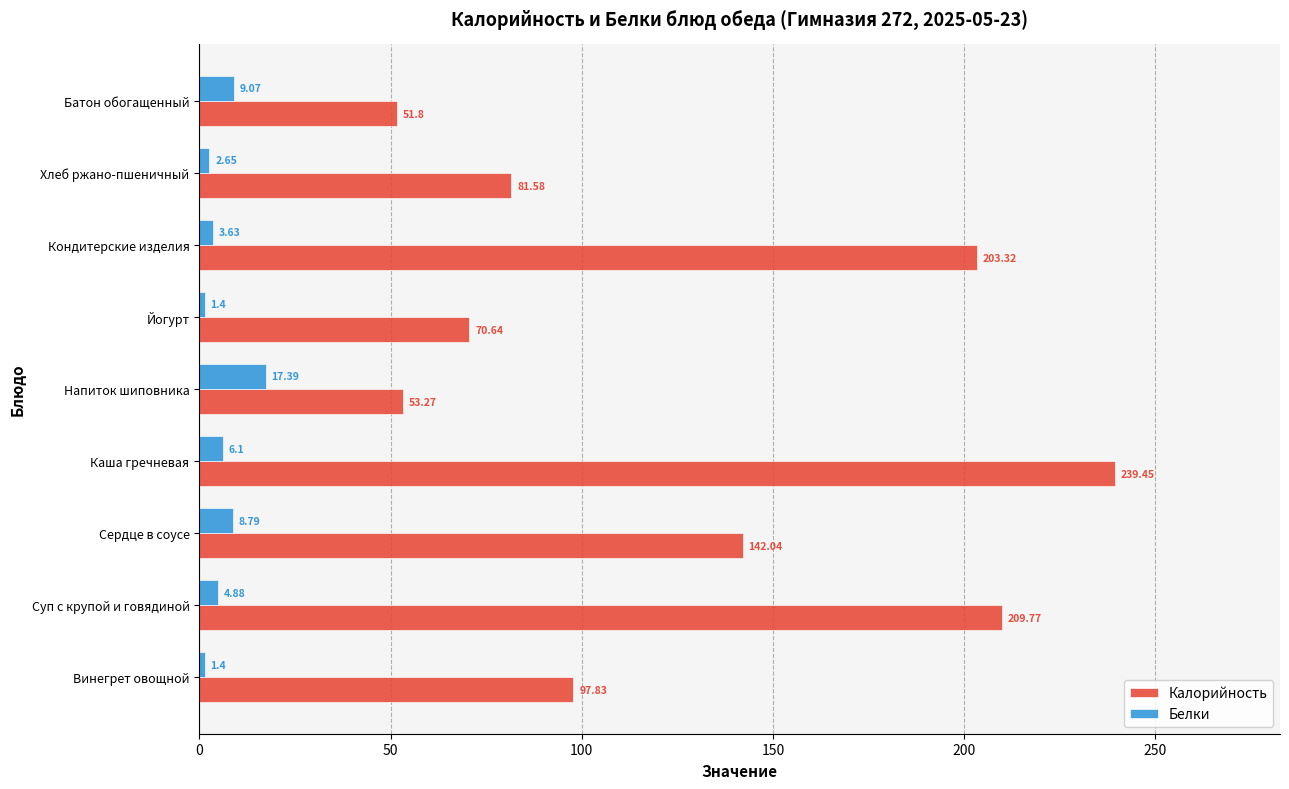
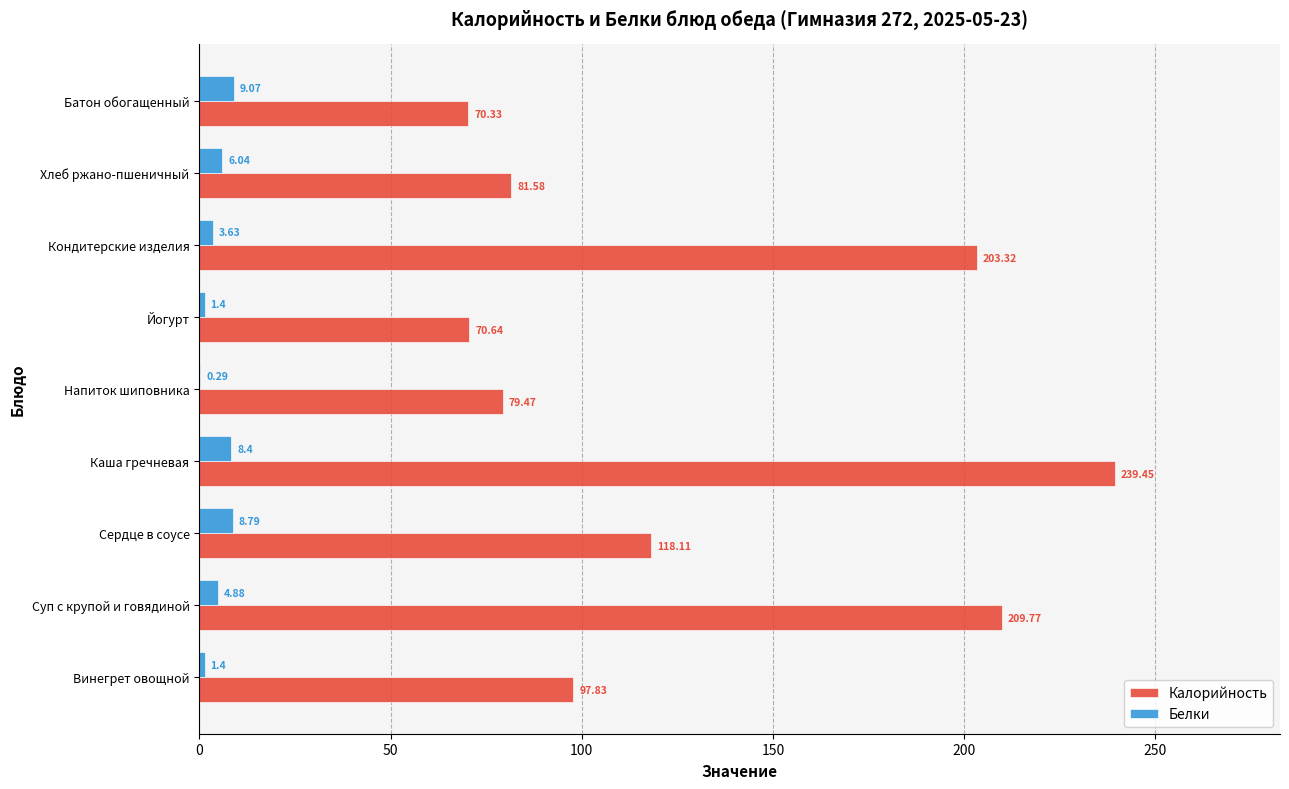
  {
    "Калорийность": {
-     "Батон обогащенный": 51.8,
+     "Батон обогащенный": 70.33,
      "Хлеб ржано-пшеничный": 81.58,
      "Кондитерские изделия": 203.32,
      "Йогурт": 70.64,
-     "Напиток шиповника": 53.27,
+     "Напиток шиповника": 79.47,
      "Каша гречневая": 239.45,
-     "Сердце в соусе": 142.04,
+     "Сердце в соусе": 118.11,
      "Суп с крупой и говядиной": 209.77,
      "Винегрет овощной": 97.83
    },
    "Белки": {
      "Батон обогащенный": 9.07,
-     "Хлеб ржано-пшеничный": 2.65,
+     "Хлеб ржано-пшеничный": 6.04,
      "Кондитерские изделия": 3.63,
      "Йогурт": 1.4,
-     "Напиток шиповника": 17.39,
-     "Каша гречневая": 6.1,
+     "Напиток шиповника": 0.29,
+     "Каша гречневая": 8.4,
      "Сердце в соусе": 8.79,
      "Суп с крупой и говядиной": 4.88,
      "Винегрет овощной": 1.4
    }
  }
